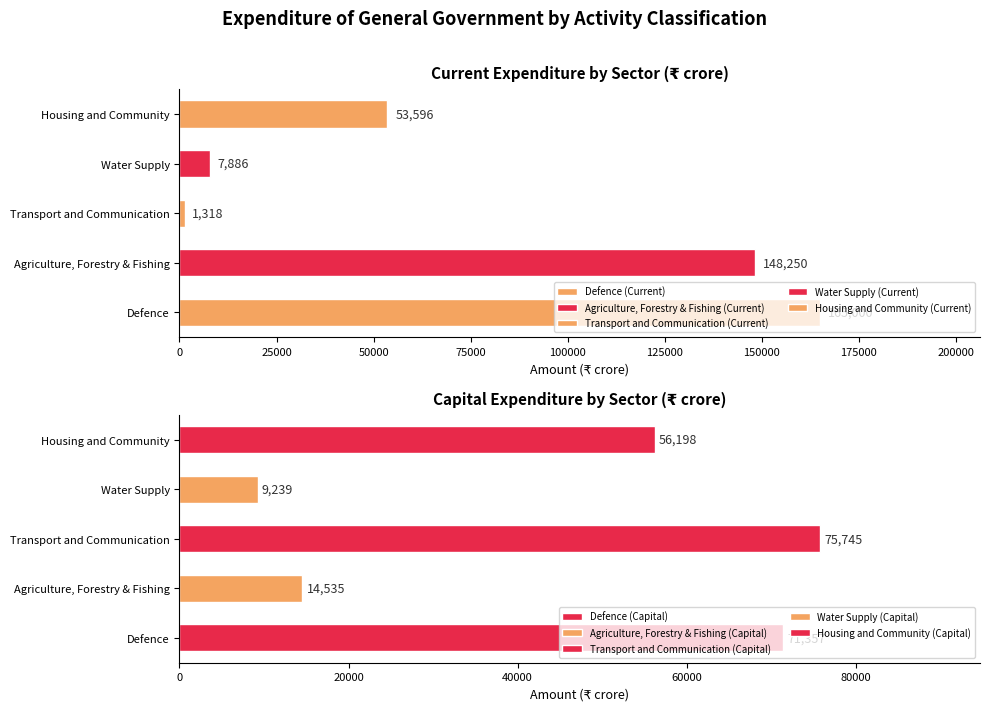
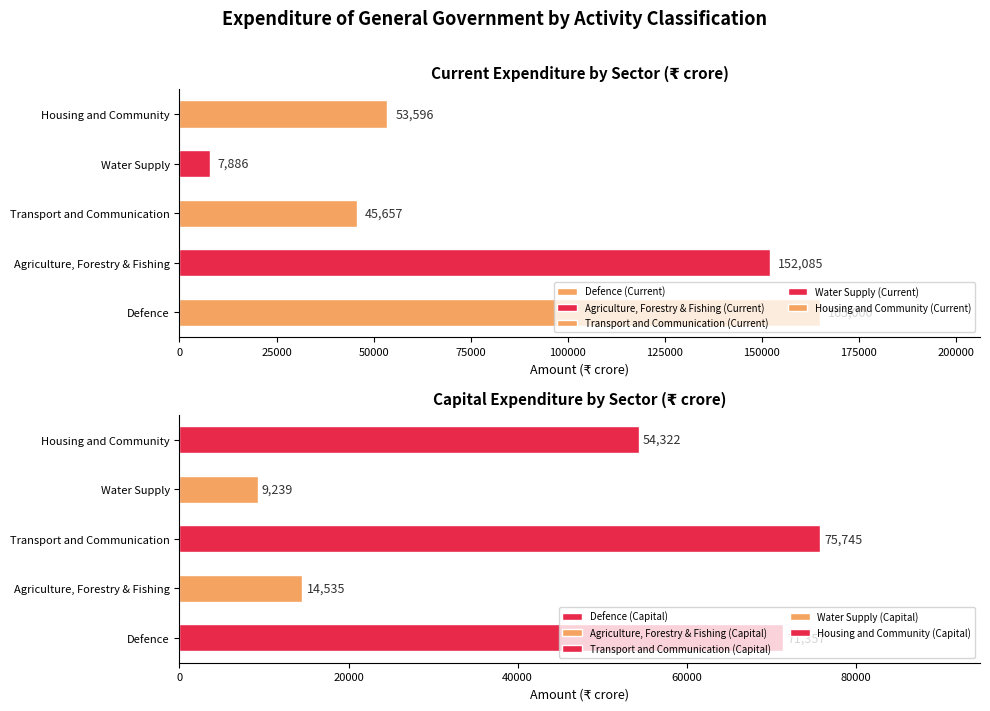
  {
    "Current Expenditure by Sector (₹ crore)": {
      "Housing and Community": "53,596",
      "Water Supply": "7,886",
-     "Transport and Communication": "1,318",
-     "Agriculture, Forestry & Fishing": "148,250"
+     "Transport and Communication": "45,657",
+     "Agriculture, Forestry & Fishing": "152,085"
    },
    "Capital Expenditure by Sector (₹ crore)": {
-     "Housing and Community": "56,198",
+     "Housing and Community": "54,322",
      "Water Supply": "9,239",
      "Transport and Communication": "75,745",
      "Agriculture, Forestry & Fishing": "14,535"
    }
  }
